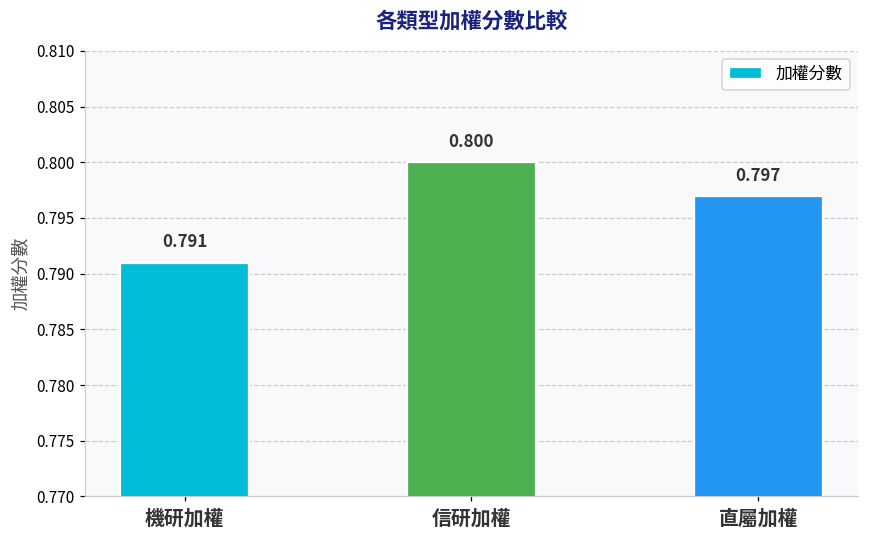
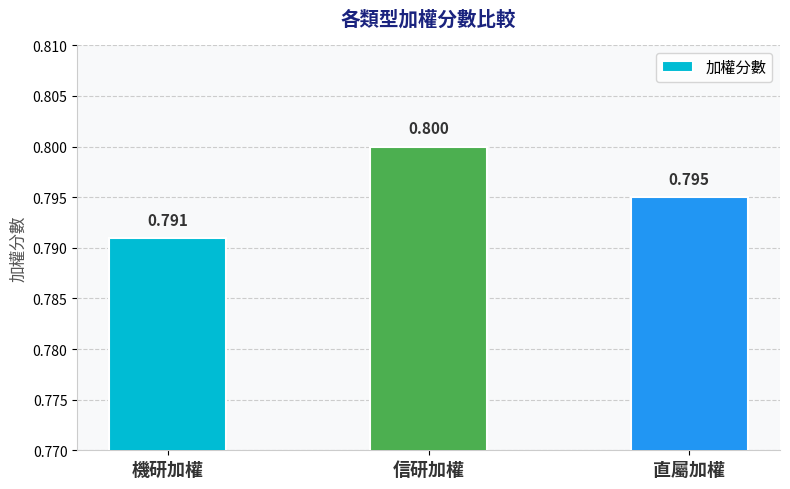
  {
    "機研加權": 0.791,
    "信研加權": 0.800,
-   "直屬加權": 0.797
+   "直屬加權": 0.795
  }
